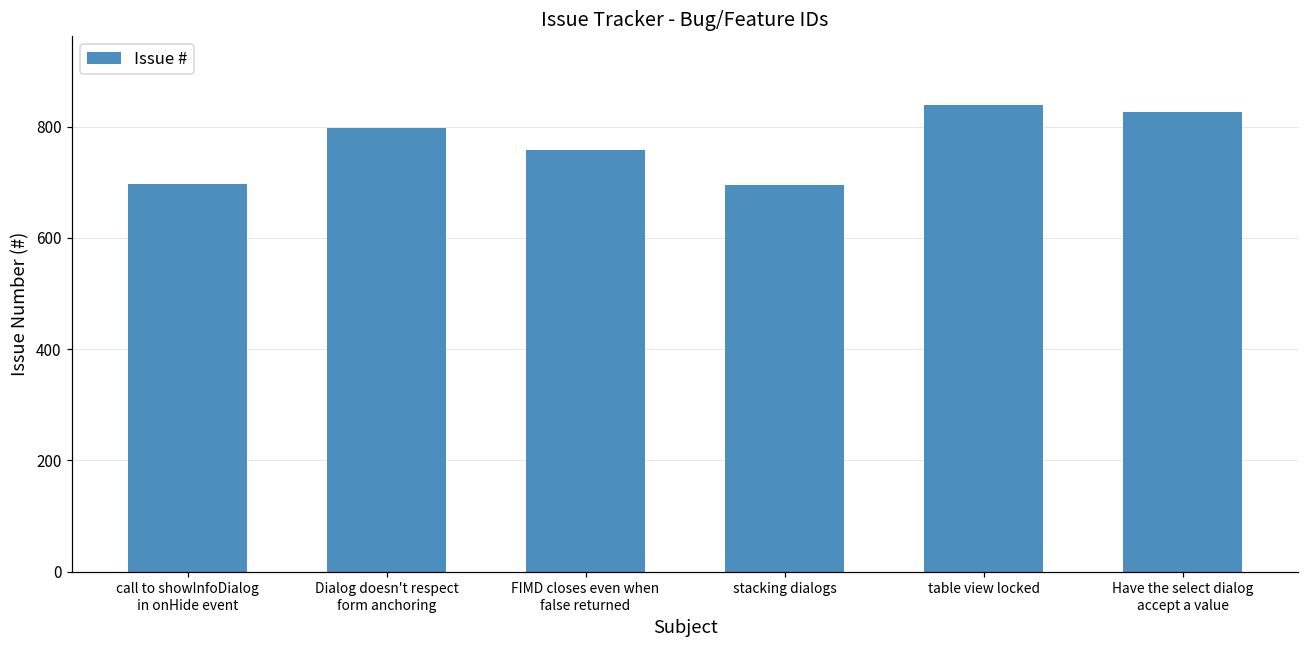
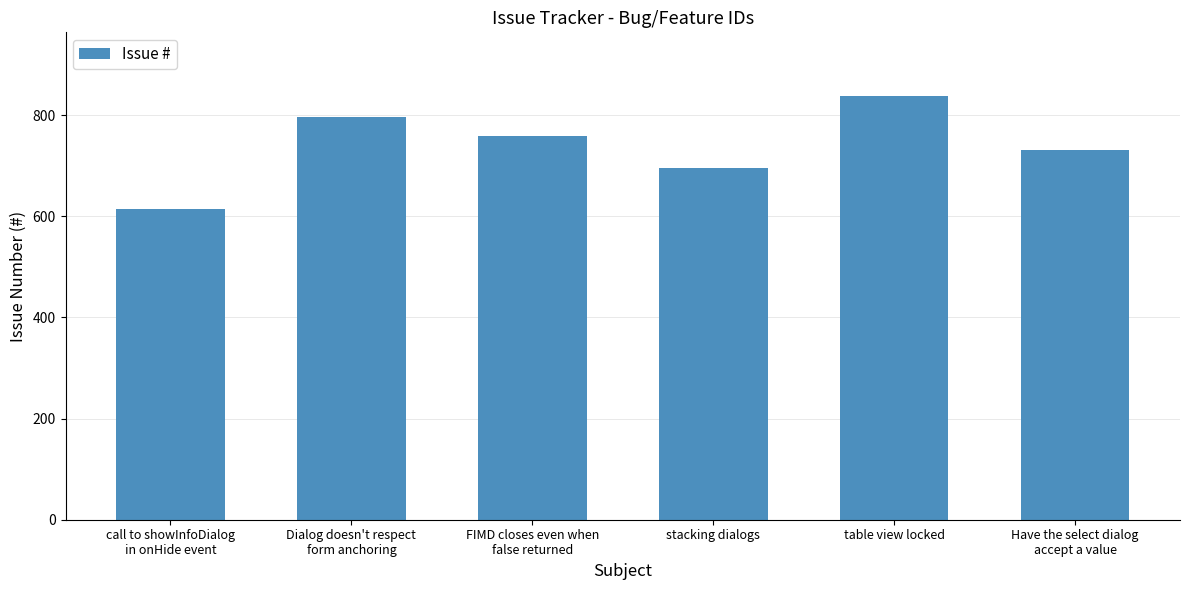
  {
-   "call to showInfoDialog in onHide event": 700,
+   "call to showInfoDialog in onHide event": 610,
    "Dialog doesn't respect form anchoring": 800,
    "FIMD closes even when false returned": 760,
    "stacking dialogs": 700,
    "table view locked": 840,
-   "Have the select dialog accept a value": 830
+   "Have the select dialog accept a value": 730
  }
